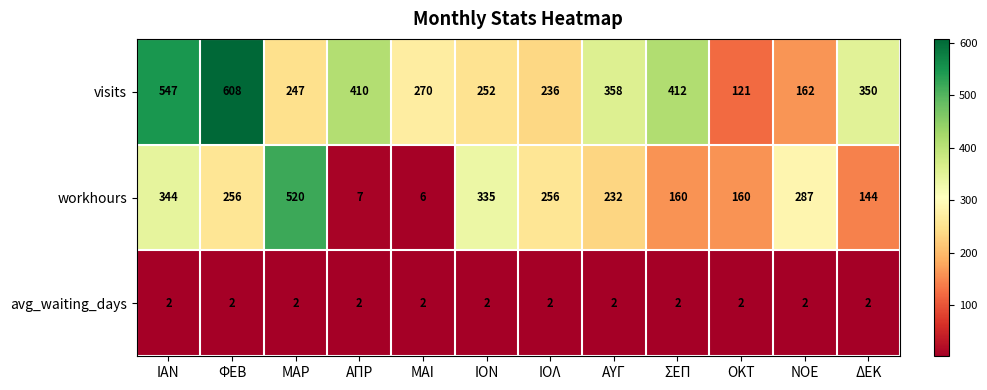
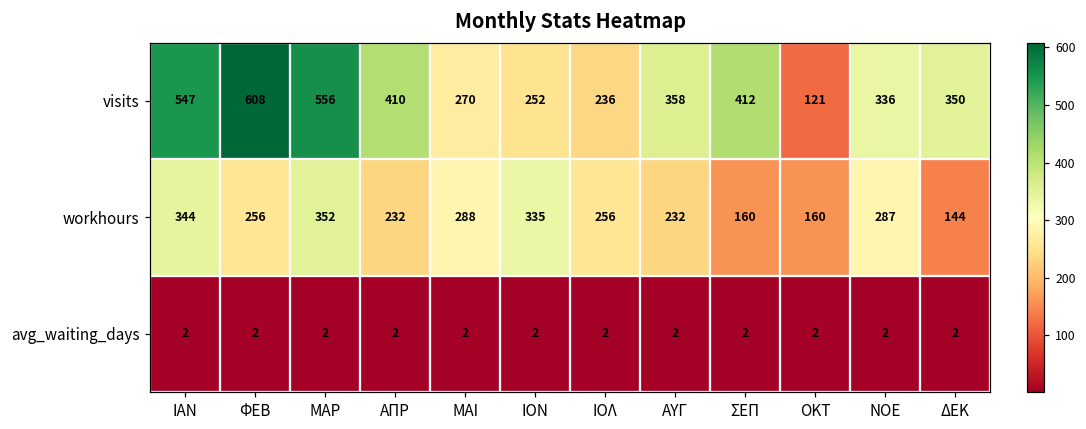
  {
    "visits": {
      "ΙΑΝ": 547,
      "ΦΕΒ": 608,
-     "ΜΑΡ": 247,
+     "ΜΑΡ": 556,
      "ΑΠΡ": 410,
      "ΜΑΙ": 270,
      "ΙΟΝ": 252,
      "ΙΟΛ": 236,
      "ΑΥΓ": 358,
      "ΣΕΠ": 412,
      "ΟΚΤ": 121,
-     "ΝΟΕ": 162,
+     "ΝΟΕ": 336,
      "ΔΕΚ": 350
    },
    "workhours": {
      "ΙΑΝ": 344,
      "ΦΕΒ": 256,
-     "ΜΑΡ": 520,
-     "ΑΠΡ": 7,
-     "ΜΑΙ": 6,
+     "ΜΑΡ": 352,
+     "ΑΠΡ": 232,
+     "ΜΑΙ": 288,
      "ΙΟΝ": 335,
      "ΙΟΛ": 256,
      "ΑΥΓ": 232,
      "ΣΕΠ": 160,
      "ΟΚΤ": 160,
      "ΝΟΕ": 287,
      "ΔΕΚ": 144
    },
    "avg_waiting_days": {
      "ΙΑΝ": 2,
      "ΦΕΒ": 2,
      "ΜΑΡ": 2,
      "ΑΠΡ": 2,
      "ΜΑΙ": 2,
      "ΙΟΝ": 2,
      "ΙΟΛ": 2,
      "ΑΥΓ": 2,
      "ΣΕΠ": 2,
      "ΟΚΤ": 2,
      "ΝΟΕ": 2,
      "ΔΕΚ": 2
    }
  }
